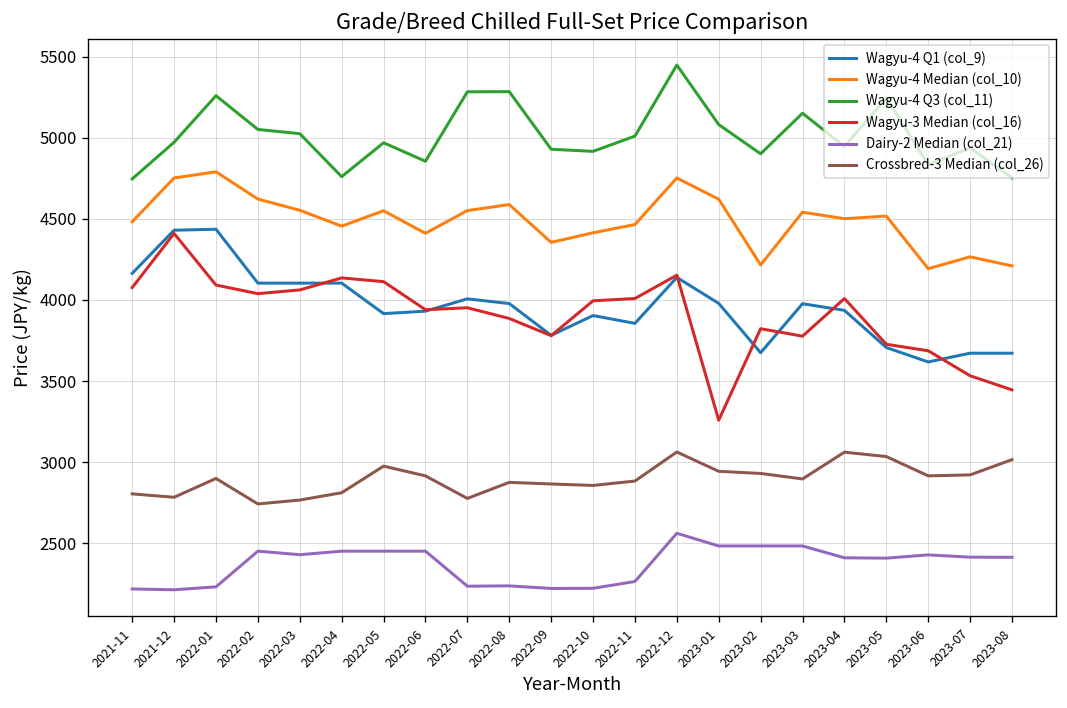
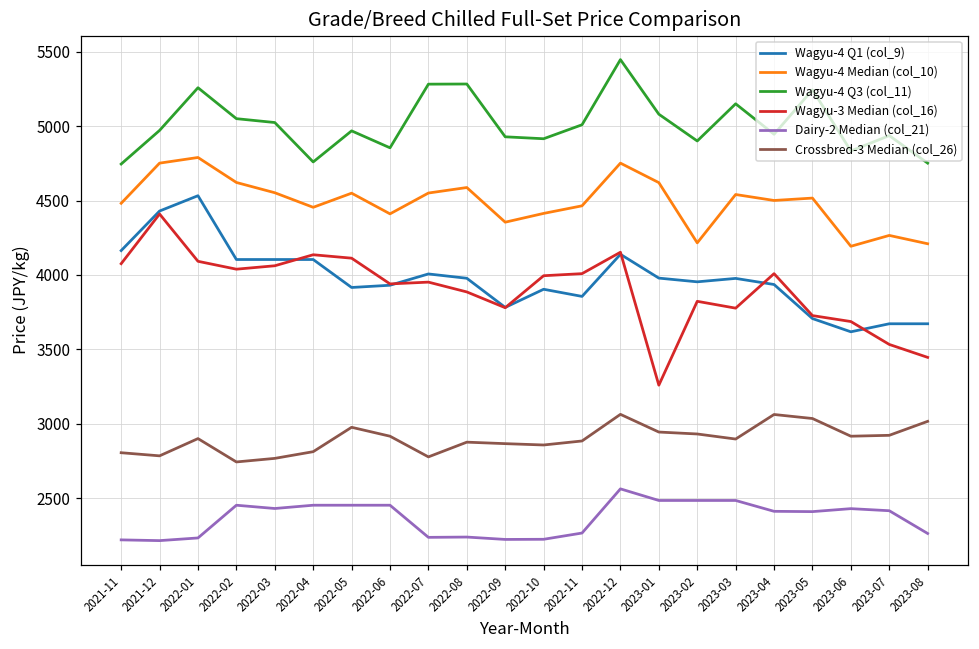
  {
    "Wagyu-4 Q1 (col_9)": {
      "2021-11": 4160,
      "2021-12": 4430,
-     "2022-01": 4440,
+     "2022-01": 4530,
      "2022-02": 4100,
      "2022-03": 4100,
      "2022-04": 4100,
      "2022-05": 3920,
      "2022-07": 4010,
      "2022-08": 3980,
      "2022-10": 3900,
      "2022-11": 3860,
      "2023-01": 3980,
-     "2023-02": 3680,
+     "2023-02": 3950,
      "2023-03": 3980,
      "2023-04": 3940,
      "2023-05": 3710,
      "2023-06": 3620,
      "2023-07": 3670,
      "2023-08": 3670
    },
    "Wagyu-4 Median (col_10)": {
      "2021-11": 4480,
      "2021-12": 4750,
      "2022-01": 4790,
      "2022-02": 4620,
      "2022-03": 4550,
      "2022-04": 4460,
      "2022-05": 4550,
      "2022-06": 4410,
      "2022-07": 4550,
      "2022-08": 4590,
      "2022-09": 4360,
      "2022-10": 4410,
      "2022-11": 4470,
      "2022-12": 4750,
      "2023-01": 4620,
      "2023-02": 4220,
      "2023-03": 4540,
      "2023-04": 4500,
      "2023-05": 4520,
      "2023-06": 4190,
      "2023-07": 4270,
      "2023-08": 4210
    },
    "Wagyu-4 Q3 (col_11)": {
      "2021-11": 4750,
      "2021-12": 4970,
      "2022-01": 5260,
      "2022-02": 5050,
      "2022-03": 5030,
      "2022-04": 4760,
      "2022-05": 4970,
      "2022-06": 4860,
      "2022-07": 5280,
      "2022-08": 5280,
      "2022-09": 4930,
      "2022-10": 4920,
      "2022-11": 5010,
      "2022-12": 5450,
      "2023-01": 5080,
      "2023-02": 4900,
      "2023-03": 5150,
      "2023-08": 4750
    },
    "Wagyu-3 Median (col_16)": {
      "2021-11": 4080,
      "2021-12": 4410,
      "2022-01": 4090,
      "2022-02": 4040,
      "2022-03": 4060,
      "2022-04": 4140,
      "2022-05": 4110,
      "2022-07": 3950,
      "2022-08": 3890,
      "2022-10": 4000,
      "2022-11": 4010,
      "2023-01": 3260,
      "2023-02": 3820,
      "2023-03": 3780,
      "2023-04": 4010,
      "2023-05": 3730,
      "2023-06": 3690,
      "2023-07": 3530,
      "2023-08": 3450
    },
    "Dairy-2 Median (col_21)": {
      "2021-11": 2220,
      "2021-12": 2210,
      "2022-01": 2230,
      "2022-02": 2450,
      "2022-03": 2430,
      "2022-04": 2450,
      "2022-05": 2450,
      "2022-06": 2450,
      "2022-07": 2240,
      "2022-08": 2240,
      "2022-09": 2220,
      "2022-10": 2220,
      "2022-11": 2270,
      "2022-12": 2560,
      "2023-01": 2480,
      "2023-02": 2480,
      "2023-03": 2480,
      "2023-04": 2410,
      "2023-05": 2410,
      "2023-06": 2430,
      "2023-07": 2420,
-     "2023-08": 2410
+     "2023-08": 2260
    },
    "Crossbred-3 Median (col_26)": {
      "2021-11": 2810,
      "2021-12": 2780,
      "2022-01": 2900,
      "2022-02": 2740,
      "2022-03": 2770,
      "2022-04": 2810,
      "2022-05": 2980,
      "2022-06": 2920,
      "2022-07": 2780,
      "2022-08": 2880,
      "2022-09": 2870,
      "2022-10": 2860,
      "2022-11": 2880,
      "2022-12": 3060,
      "2023-01": 2940,
      "2023-02": 2930,
      "2023-03": 2900,
      "2023-04": 3060,
      "2023-05": 3040,
      "2023-06": 2920,
      "2023-07": 2920,
      "2023-08": 3020
    }
  }
